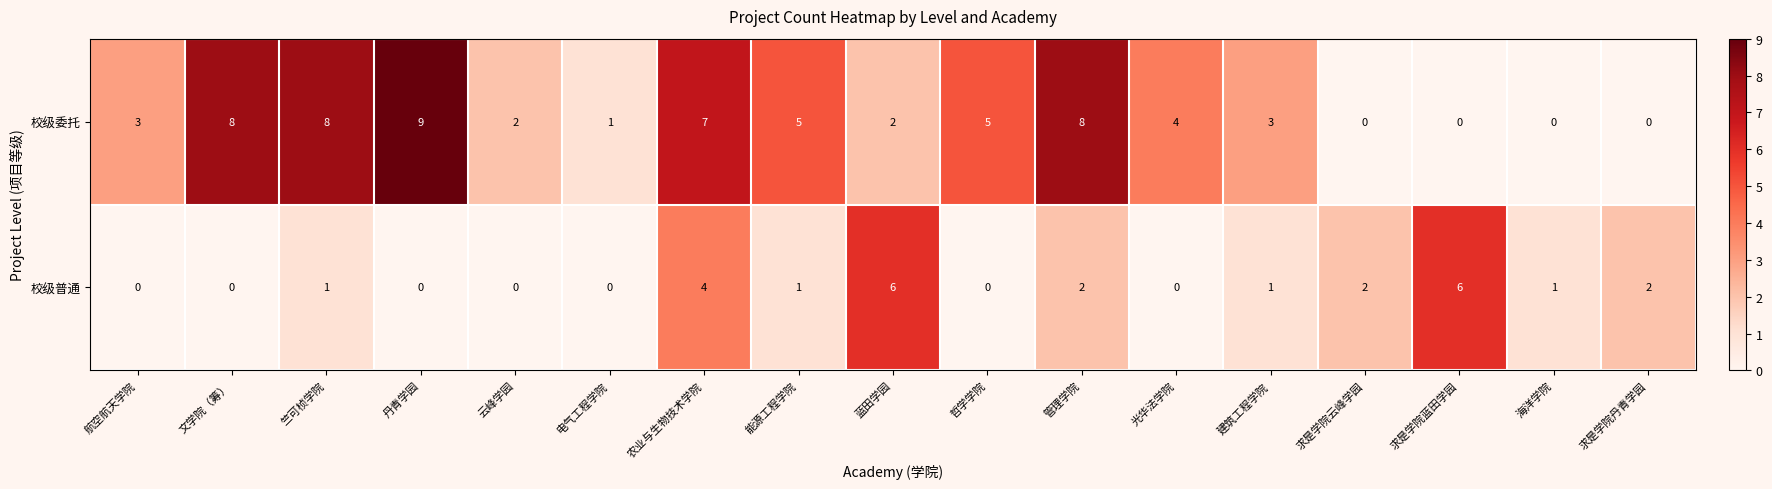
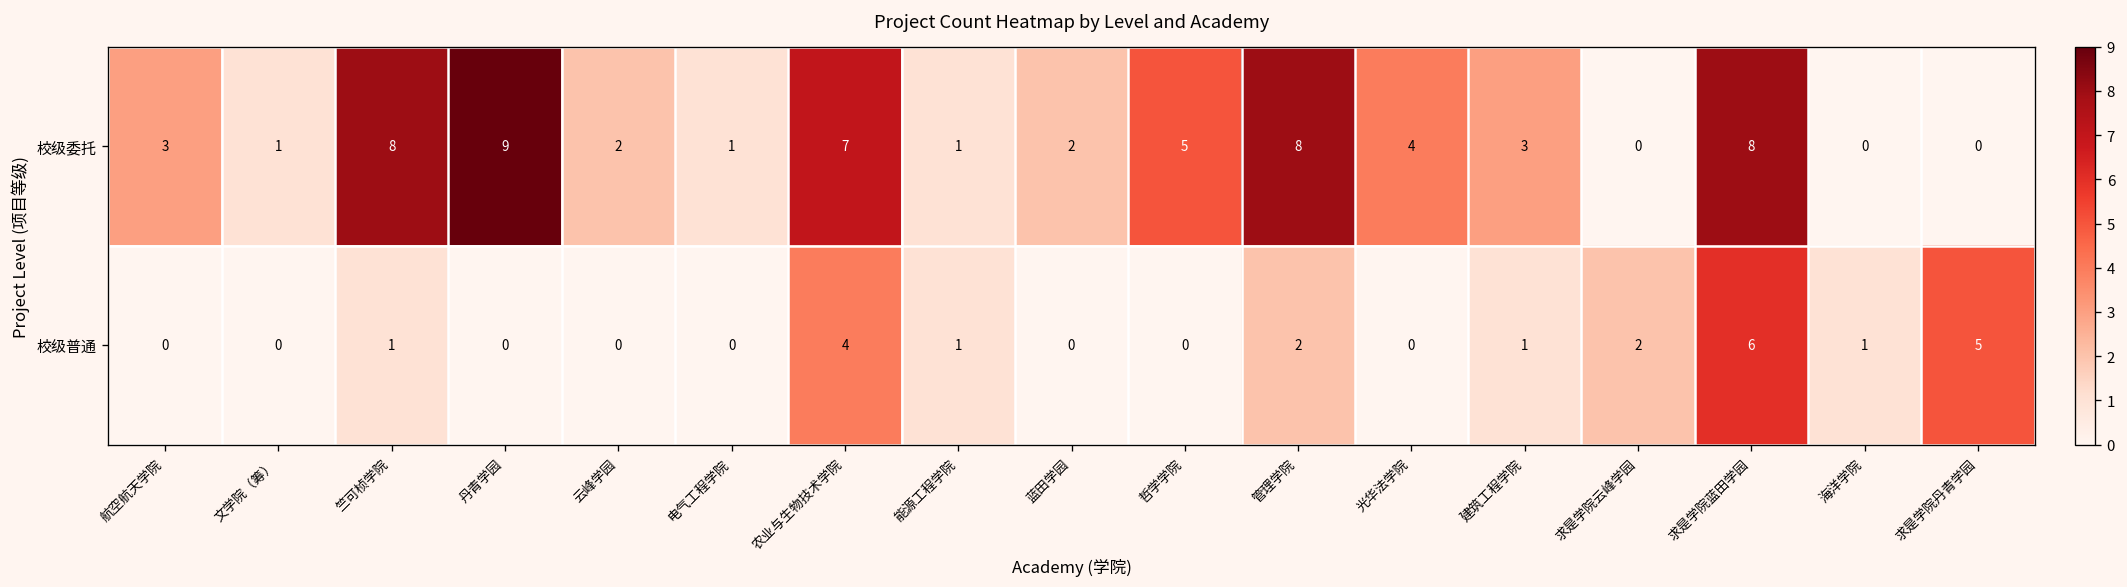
  {
    "校级委托": {
      "航空航天学院": 3,
-     "文学院（筹）": 8,
+     "文学院（筹）": 1,
      "竺可桢学院": 8,
      "丹青学园": 9,
      "云峰学园": 2,
      "电气工程学院": 1,
      "农业与生物技术学院": 7,
-     "能源工程学院": 5,
+     "能源工程学院": 1,
      "蓝田学园": 2,
      "哲学学院": 5,
      "管理学院": 8,
      "光华法学院": 4,
      "建筑工程学院": 3,
      "求是学院云峰学园": 0,
-     "求是学院蓝田学园": 0,
+     "求是学院蓝田学园": 8,
      "海洋学院": 0,
      "求是学院丹青学园": 0
    },
    "校级普通": {
      "航空航天学院": 0,
      "文学院（筹）": 0,
      "竺可桢学院": 1,
      "丹青学园": 0,
      "云峰学园": 0,
      "电气工程学院": 0,
      "农业与生物技术学院": 4,
      "能源工程学院": 1,
-     "蓝田学园": 6,
+     "蓝田学园": 0,
      "哲学学院": 0,
      "管理学院": 2,
      "光华法学院": 0,
      "建筑工程学院": 1,
      "求是学院云峰学园": 2,
      "求是学院蓝田学园": 6,
      "海洋学院": 1,
-     "求是学院丹青学园": 2
+     "求是学院丹青学园": 5
    }
  }
